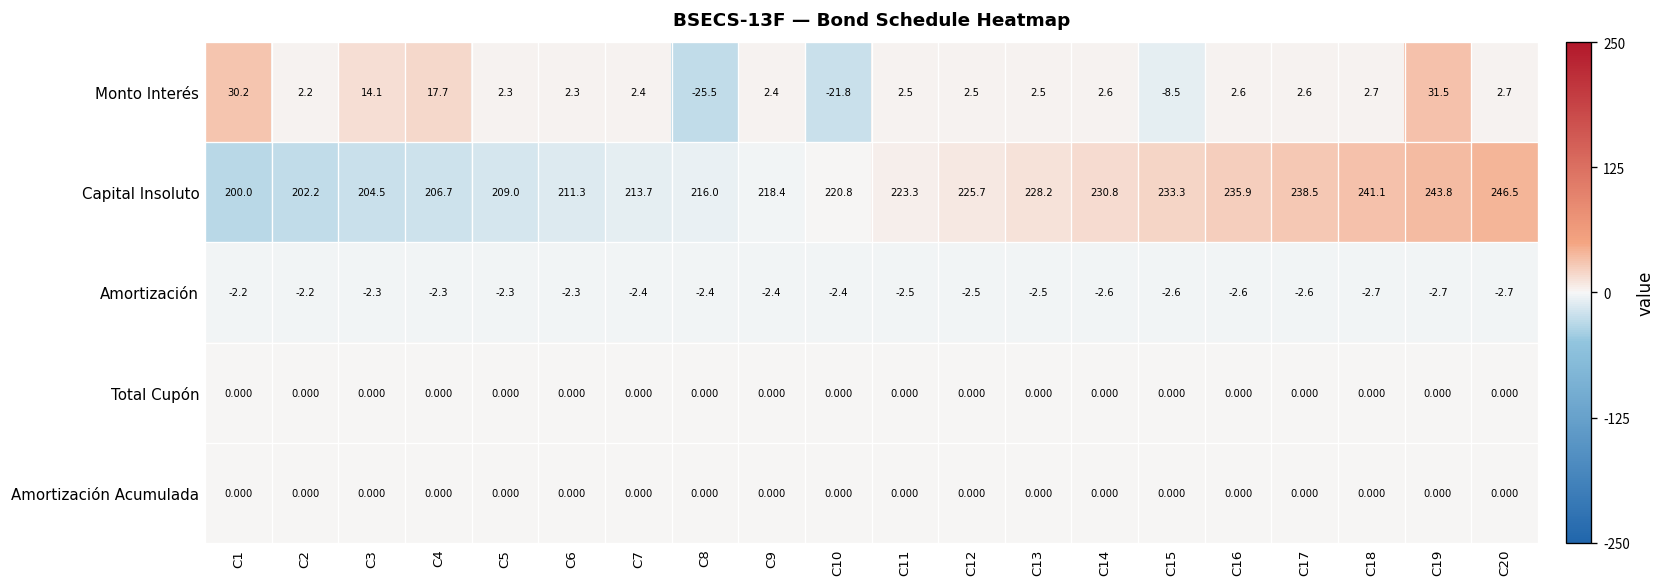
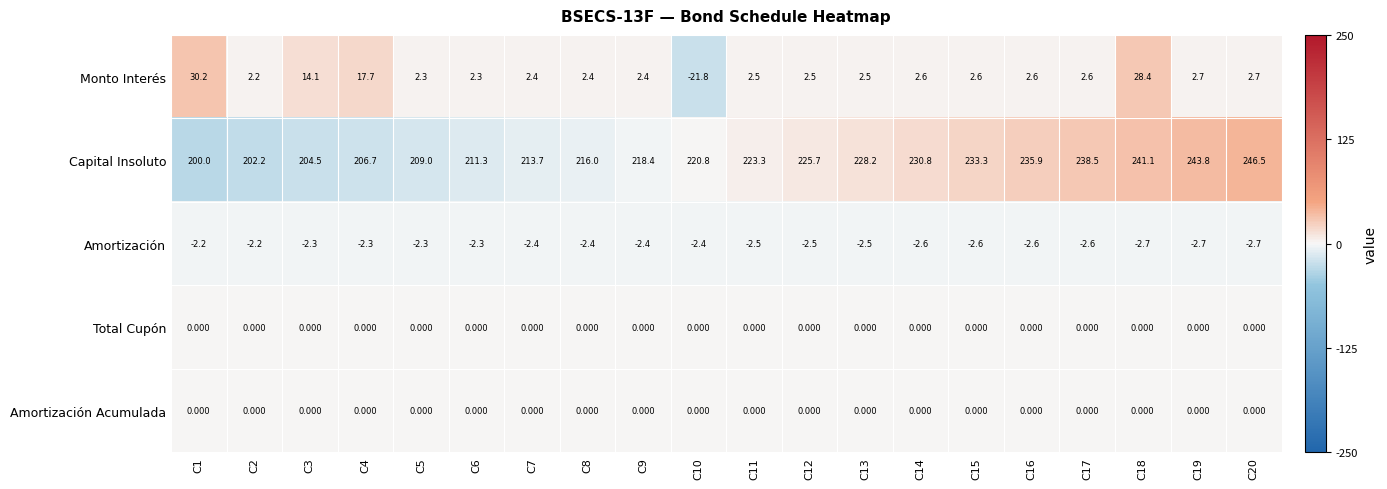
  {
    "Monto Interés": {
      "C1": 30.2,
      "C2": 2.2,
      "C3": 14.1,
      "C4": 17.7,
      "C5": 2.3,
      "C6": 2.3,
      "C7": 2.4,
-     "C8": -25.5,
+     "C8": 2.4,
      "C9": 2.4,
      "C10": -21.8,
      "C11": 2.5,
      "C12": 2.5,
      "C13": 2.5,
      "C14": 2.6,
-     "C15": -8.5,
+     "C15": 2.6,
      "C16": 2.6,
      "C17": 2.6,
-     "C18": 2.7,
-     "C19": 31.5,
+     "C18": 28.4,
+     "C19": 2.7,
      "C20": 2.7
    },
    "Capital Insoluto": {
      "C1": 200.0,
      "C2": 202.2,
      "C3": 204.5,
      "C4": 206.7,
      "C5": 209.0,
      "C6": 211.3,
      "C7": 213.7,
      "C8": 216.0,
      "C9": 218.4,
      "C10": 220.8,
      "C11": 223.3,
      "C12": 225.7,
      "C13": 228.2,
      "C14": 230.8,
      "C15": 233.3,
      "C16": 235.9,
      "C17": 238.5,
      "C18": 241.1,
      "C19": 243.8,
      "C20": 246.5
    },
    "Amortización": {
      "C1": -2.2,
      "C2": -2.2,
      "C3": -2.3,
      "C4": -2.3,
      "C5": -2.3,
      "C6": -2.3,
      "C7": -2.4,
      "C8": -2.4,
      "C9": -2.4,
      "C10": -2.4,
      "C11": -2.5,
      "C12": -2.5,
      "C13": -2.5,
      "C14": -2.6,
      "C15": -2.6,
      "C16": -2.6,
      "C17": -2.6,
      "C18": -2.7,
      "C19": -2.7,
      "C20": -2.7
    },
    "Total Cupón": {
      "C1": 0.000,
      "C2": 0.000,
      "C3": 0.000,
      "C4": 0.000,
      "C5": 0.000,
      "C6": 0.000,
      "C7": 0.000,
      "C8": 0.000,
      "C9": 0.000,
      "C10": 0.000,
      "C11": 0.000,
      "C12": 0.000,
      "C13": 0.000,
      "C14": 0.000,
      "C15": 0.000,
      "C16": 0.000,
      "C17": 0.000,
      "C18": 0.000,
      "C19": 0.000,
      "C20": 0.000
    },
    "Amortización Acumulada": {
      "C1": 0.000,
      "C2": 0.000,
      "C3": 0.000,
      "C4": 0.000,
      "C5": 0.000,
      "C6": 0.000,
      "C7": 0.000,
      "C8": 0.000,
      "C9": 0.000,
      "C10": 0.000,
      "C11": 0.000,
      "C12": 0.000,
      "C13": 0.000,
      "C14": 0.000,
      "C15": 0.000,
      "C16": 0.000,
      "C17": 0.000,
      "C18": 0.000,
      "C19": 0.000,
      "C20": 0.000
    }
  }
